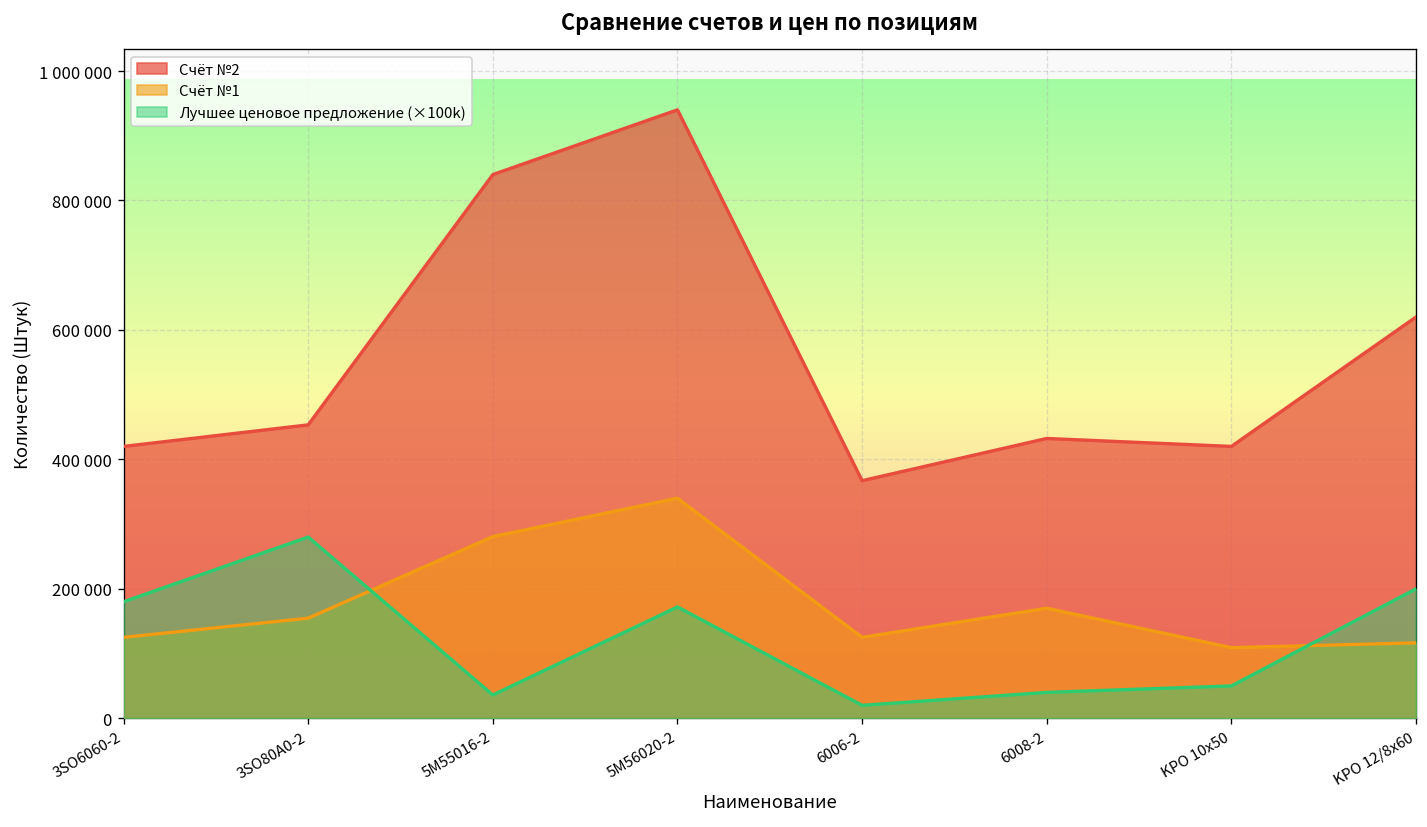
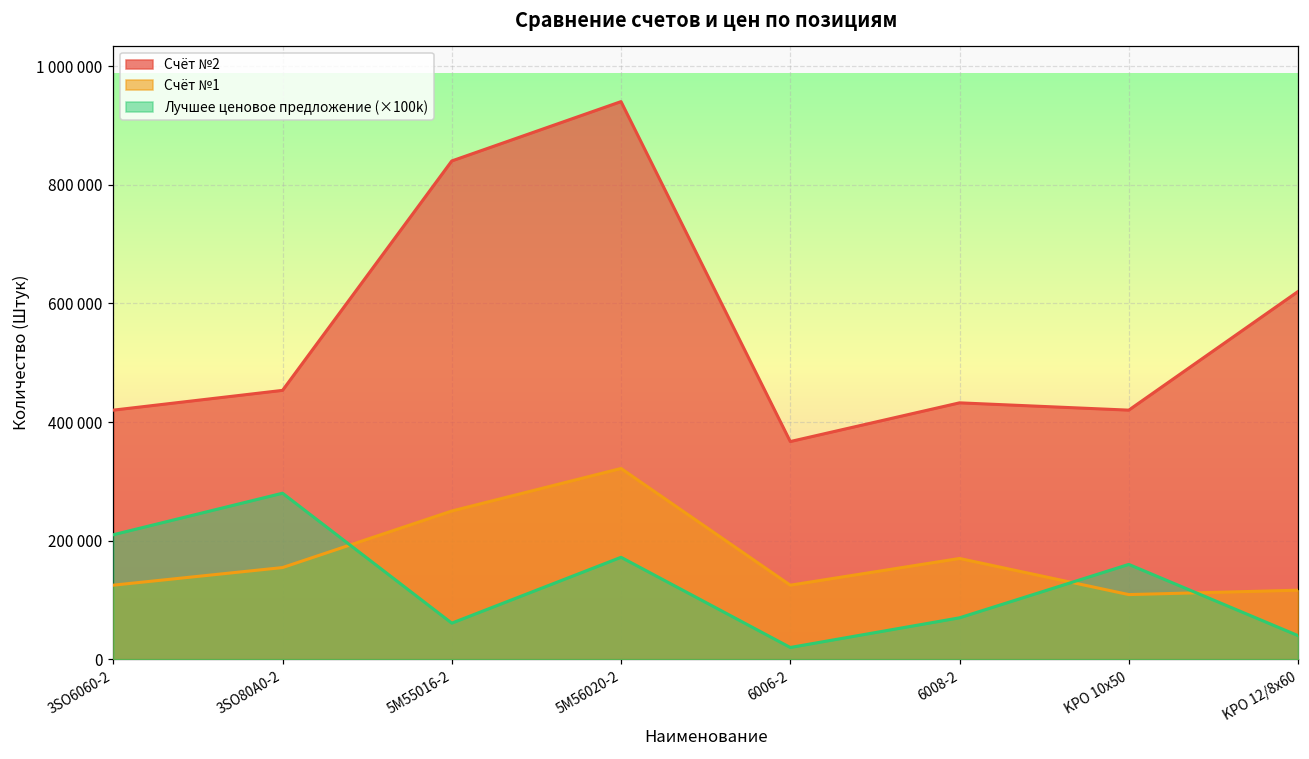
  {
    "Счёт №2": {
      "3SO6060-2": 420000,
      "3SO80A0-2": 450000,
      "5M55016-2": 840000,
      "5M56020-2": 940000,
      "6006-2": 370000,
      "6008-2": 430000,
      "KPO 10x50": 420000,
      "KPO 12/8x60": 620000
    },
    "Счёт №1": {
      "3SO6060-2": 130000,
      "3SO80A0-2": 150000,
-     "5M55016-2": 280000,
-     "5M56020-2": 340000,
+     "5M55016-2": 250000,
+     "5M56020-2": 320000,
      "6006-2": 130000,
      "6008-2": 170000,
      "KPO 10x50": 110000,
      "KPO 12/8x60": 120000
    },
    "Лучшее ценовое предложение (×100k)": {
-     "3SO6060-2": 180000,
+     "3SO6060-2": 210000,
      "3SO80A0-2": 280000,
-     "5M55016-2": 40000,
+     "5M55016-2": 60000,
      "5M56020-2": 170000,
      "6006-2": 20000,
-     "6008-2": 40000,
-     "KPO 10x50": 50000,
-     "KPO 12/8x60": 200000
+     "6008-2": 70000,
+     "KPO 10x50": 160000,
+     "KPO 12/8x60": 40000
    }
  }
